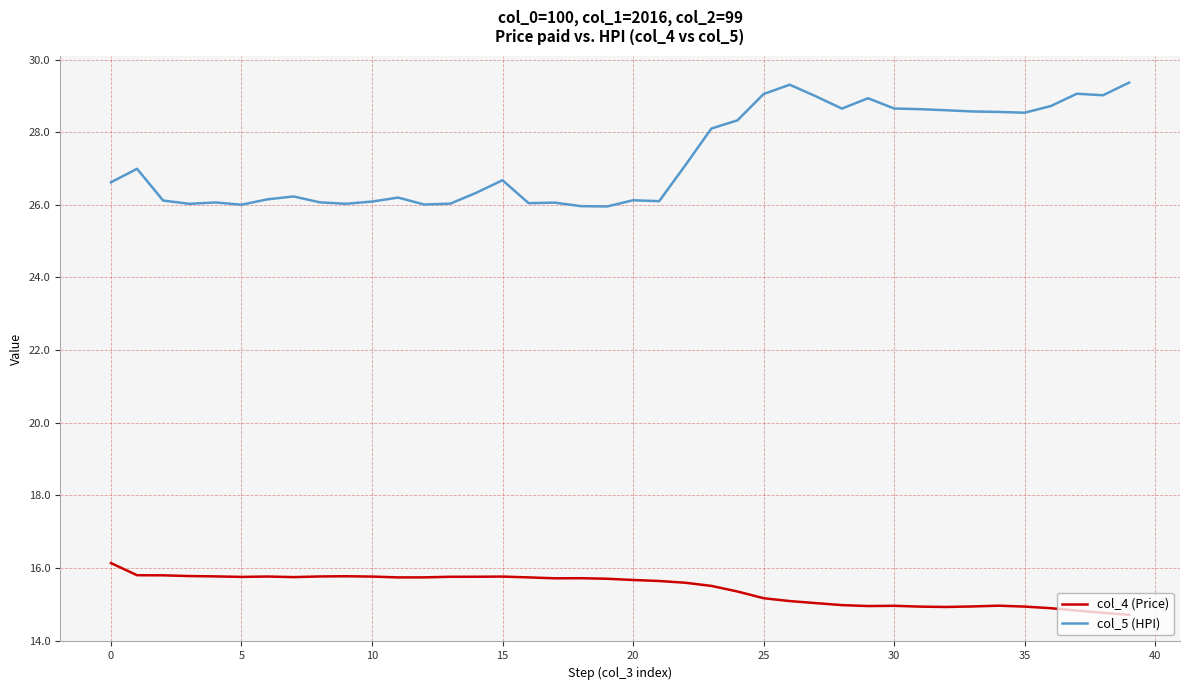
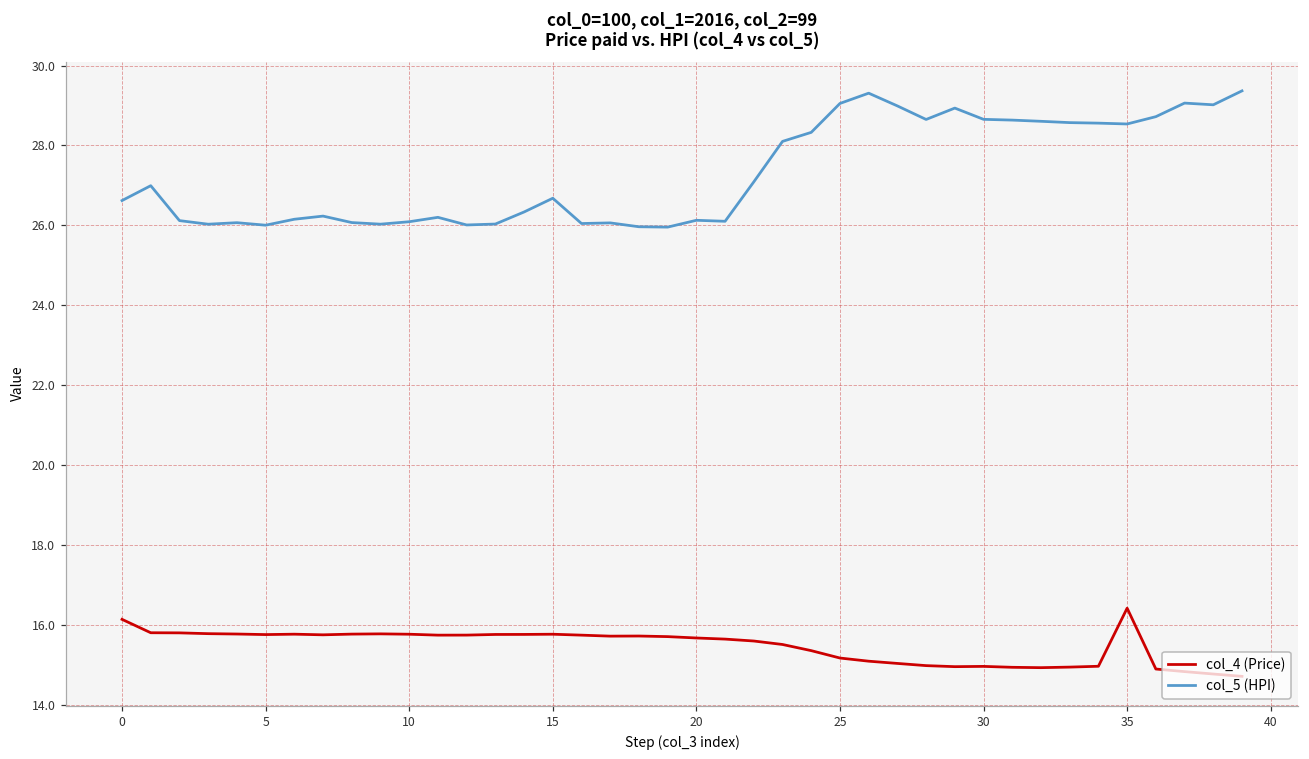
  {
    "col_4 (Price)": {
      "0": 16.1,
      "5": 15.8,
      "10": 15.8,
      "15": 15.8,
      "20": 15.7,
      "25": 15.2,
      "30": 15.0,
-     "35": 14.9
+     "35": 16.4
    },
    "col_5 (HPI)": {
      "0": 26.6,
      "5": 26.0,
      "10": 26.1,
      "15": 26.7,
      "20": 26.1,
      "25": 29.1,
      "30": 28.7,
      "35": 28.5
    }
  }
